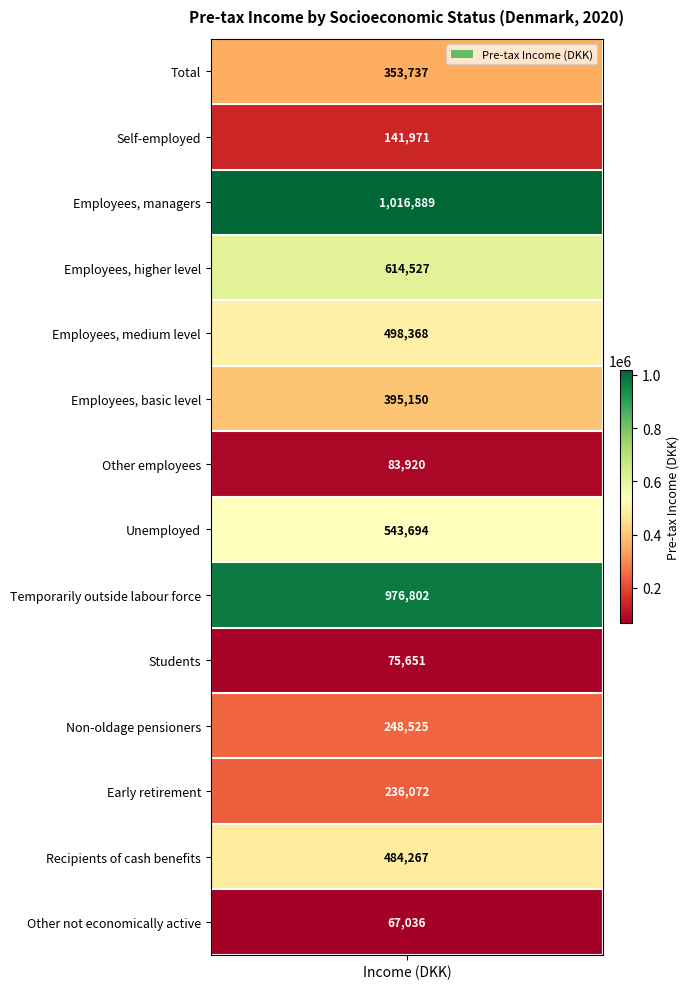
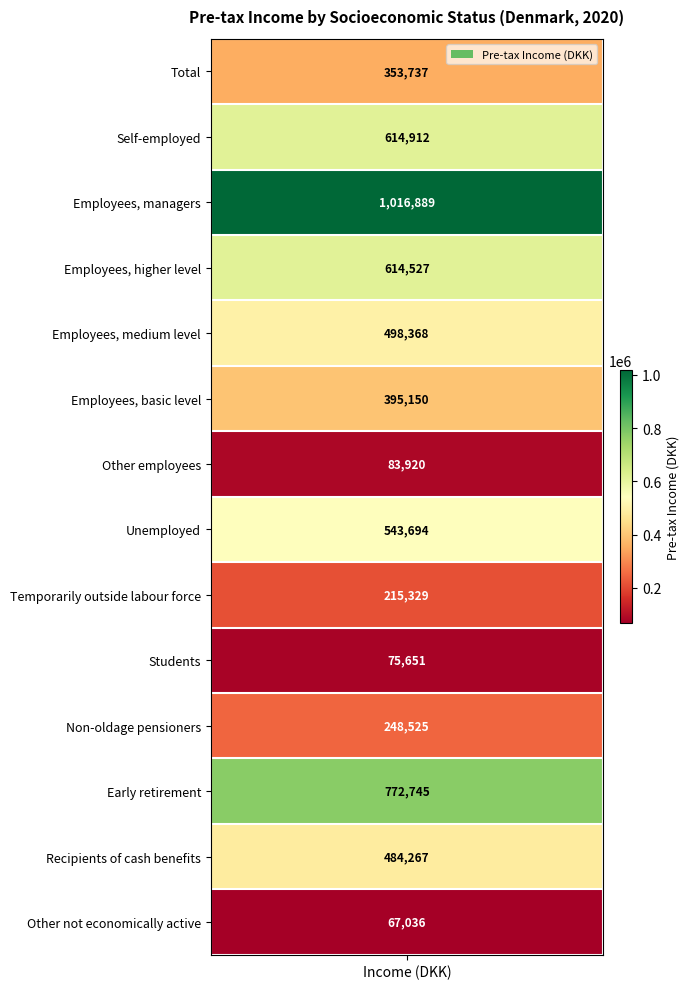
  {
    "Total": {
      "Income (DKK)": "353,737"
    },
    "Self-employed": {
-     "Income (DKK)": "141,971"
+     "Income (DKK)": "614,912"
    },
    "Employees, managers": {
      "Income (DKK)": "1,016,889"
    },
    "Employees, higher level": {
      "Income (DKK)": "614,527"
    },
    "Employees, medium level": {
      "Income (DKK)": "498,368"
    },
    "Employees, basic level": {
      "Income (DKK)": "395,150"
    },
    "Other employees": {
      "Income (DKK)": "83,920"
    },
    "Unemployed": {
      "Income (DKK)": "543,694"
    },
    "Temporarily outside labour force": {
-     "Income (DKK)": "976,802"
+     "Income (DKK)": "215,329"
    },
    "Students": {
      "Income (DKK)": "75,651"
    },
    "Non-oldage pensioners": {
      "Income (DKK)": "248,525"
    },
    "Early retirement": {
-     "Income (DKK)": "236,072"
+     "Income (DKK)": "772,745"
    },
    "Recipients of cash benefits": {
      "Income (DKK)": "484,267"
    },
    "Other not economically active": {
      "Income (DKK)": "67,036"
    }
  }
